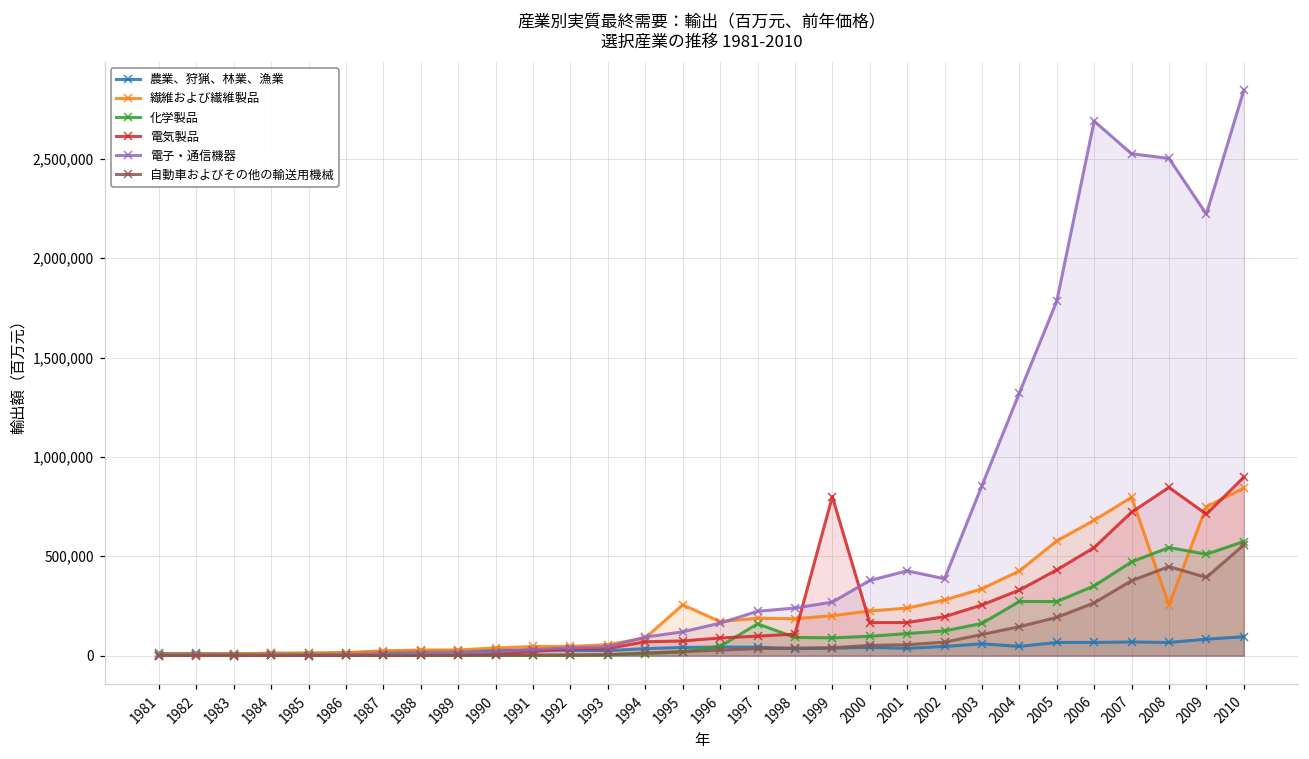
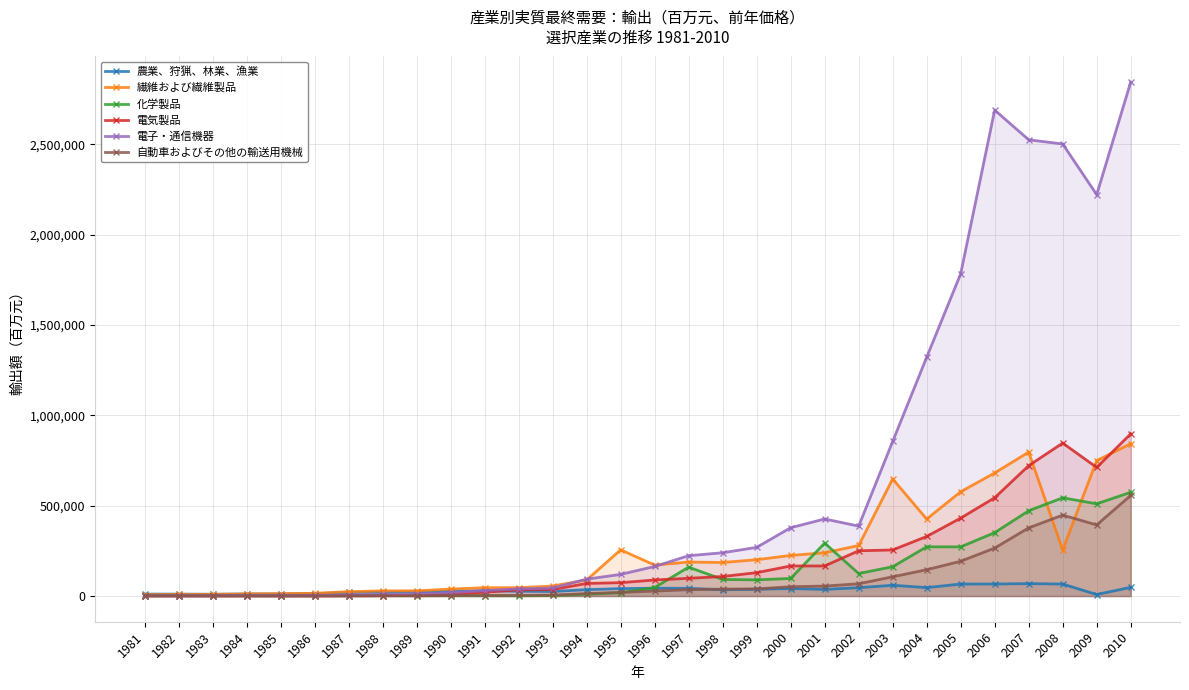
  {
    "農業、狩猟、林業、漁業": {
      "1994": "40,000",
      "1995": "40,000",
      "2001": "40,000",
      "2002": "50,000",
      "2003": "60,000",
      "2004": "50,000",
      "2005": "70,000",
      "2006": "70,000",
      "2007": "70,000",
      "2008": "70,000",
-     "2009": "80,000",
-     "2010": "100,000"
+     "2009": "10,000",
+     "2010": "50,000"
    },
    "繊維および繊維製品": {
      "1991": "50,000",
      "1995": "260,000",
      "1997": "190,000",
      "1998": "190,000",
      "1999": "200,000",
      "2000": "220,000",
      "2001": "240,000",
      "2002": "280,000",
-     "2003": "340,000",
+     "2003": "650,000",
      "2004": "430,000",
      "2005": "580,000",
      "2006": "680,000",
      "2007": "800,000",
      "2008": "260,000",
      "2009": "750,000",
      "2010": "840,000"
    },
    "化学製品": {
      "1997": "160,000",
      "1998": "90,000",
      "1999": "90,000",
      "2000": "100,000",
-     "2001": "110,000",
+     "2001": "290,000",
      "2002": "120,000",
      "2003": "160,000",
      "2004": "270,000",
      "2005": "270,000",
      "2006": "350,000",
      "2007": "470,000",
      "2008": "540,000",
      "2009": "510,000",
      "2010": "570,000"
    },
    "電気製品": {
      "1994": "70,000",
      "1995": "70,000",
      "1996": "90,000",
      "1997": "100,000",
      "1998": "110,000",
-     "1999": "800,000",
+     "1999": "130,000",
      "2000": "170,000",
      "2001": "170,000",
-     "2002": "200,000",
+     "2002": "250,000",
      "2003": "260,000",
      "2004": "330,000",
      "2005": "430,000",
      "2006": "540,000",
      "2007": "720,000",
      "2008": "850,000",
      "2009": "710,000",
      "2010": "900,000"
    },
    "電子・通信機器": {
      "1995": "120,000",
      "1997": "220,000",
      "1998": "240,000",
      "1999": "270,000",
      "2000": "380,000",
      "2001": "430,000",
      "2002": "390,000",
      "2003": "860,000",
      "2004": "1,320,000",
      "2005": "1,780,000",
      "2006": "2,690,000",
      "2007": "2,530,000",
      "2008": "2,500,000",
      "2009": "2,220,000",
      "2010": "2,840,000"
    },
    "自動車およびその他の輸送用機械": {
      "1996": "30,000",
      "2001": "60,000",
      "2002": "70,000",
      "2003": "110,000",
      "2004": "150,000",
      "2005": "190,000",
      "2006": "270,000",
      "2007": "380,000",
      "2008": "450,000",
      "2009": "390,000",
      "2010": "560,000"
    }
  }
